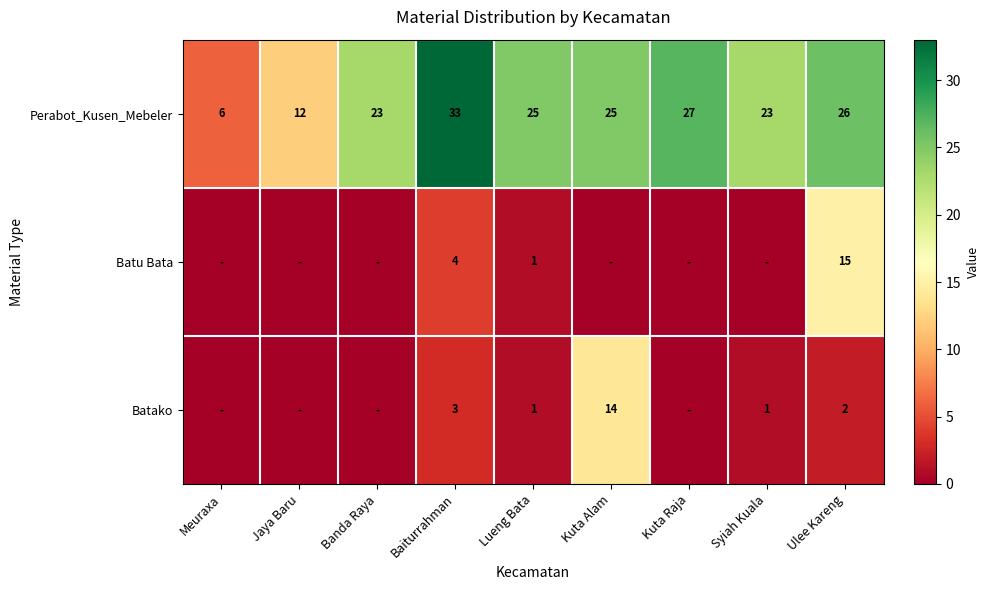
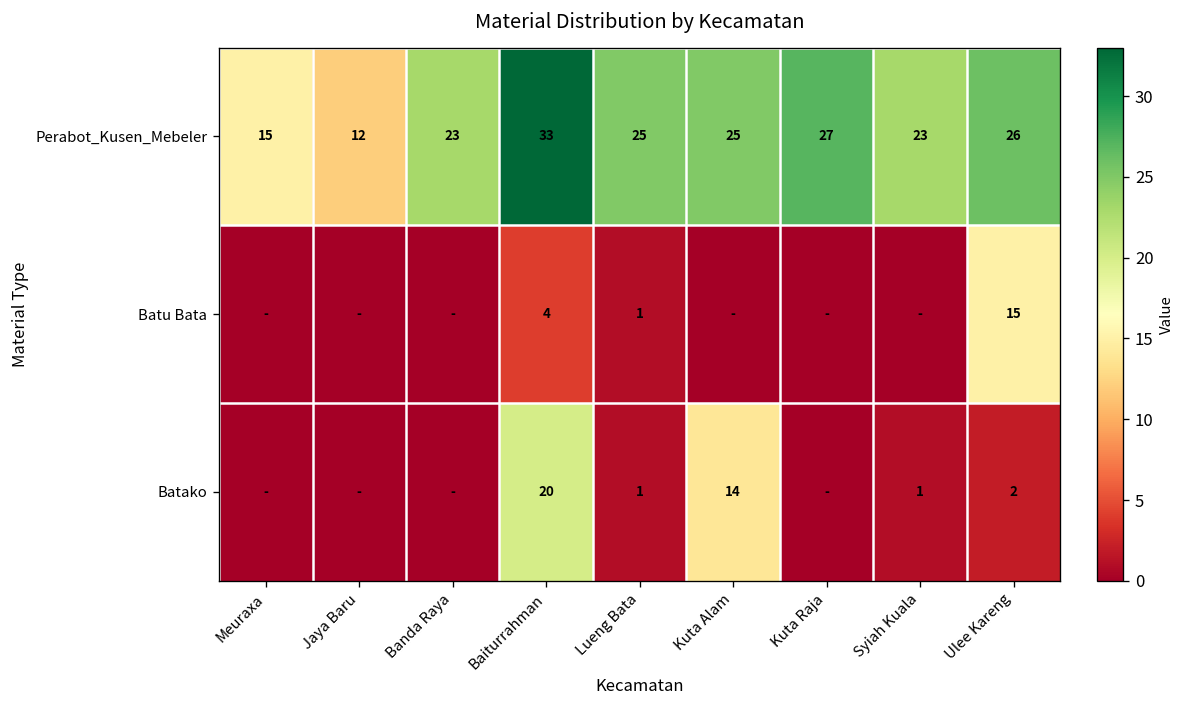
  {
    "Perabot_Kusen_Mebeler": {
-     "Meuraxa": 6,
+     "Meuraxa": 15,
      "Jaya Baru": 12,
      "Banda Raya": 23,
      "Baiturrahman": 33,
      "Lueng Bata": 25,
      "Kuta Alam": 25,
      "Kuta Raja": 27,
      "Syiah Kuala": 23,
      "Ulee Kareng": 26
    },
    "Batu Bata": {
      "Baiturrahman": 4,
      "Lueng Bata": 1,
      "Ulee Kareng": 15
    },
    "Batako": {
-     "Baiturrahman": 3,
+     "Baiturrahman": 20,
      "Lueng Bata": 1,
      "Kuta Alam": 14,
      "Syiah Kuala": 1,
      "Ulee Kareng": 2
    }
  }
